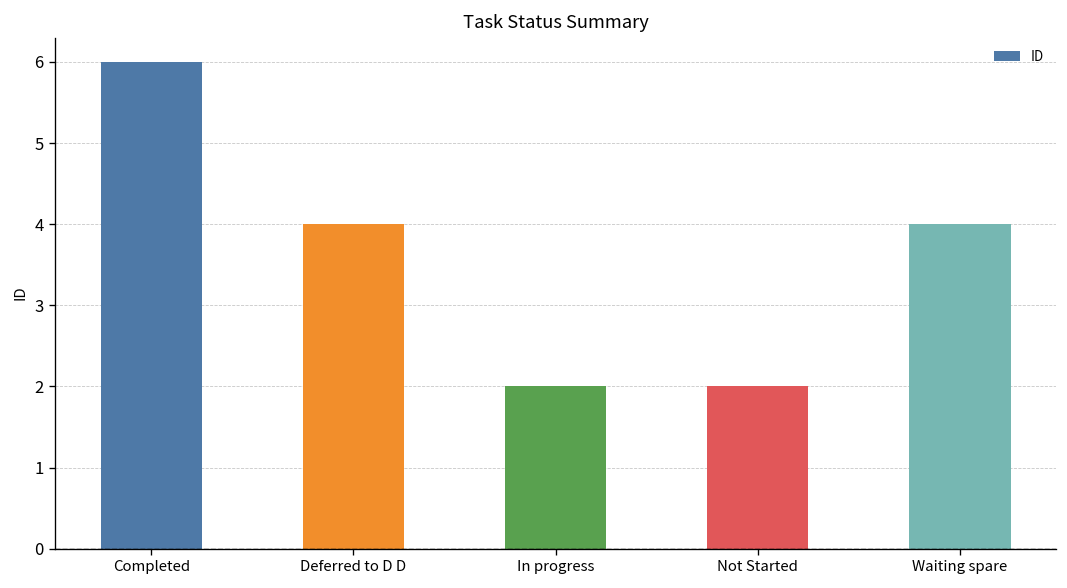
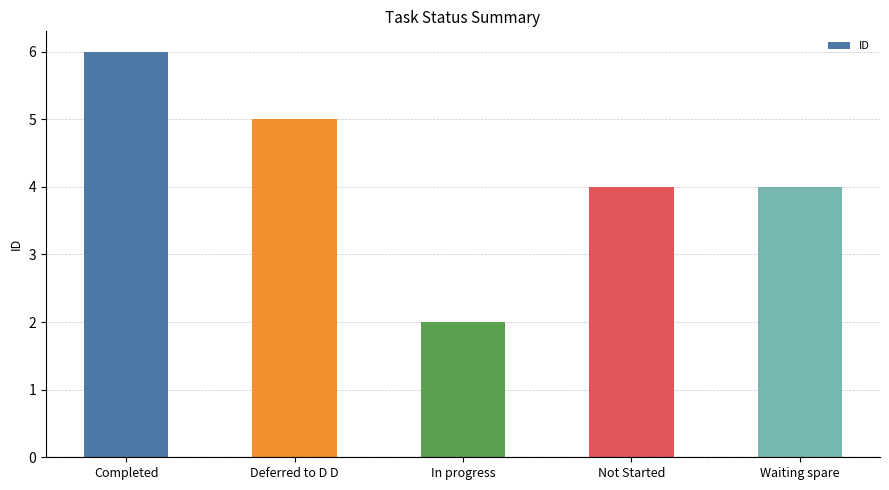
  {
    "Completed": 6,
-   "Deferred to D D": 4,
+   "Deferred to D D": 5,
    "In progress": 2,
-   "Not Started": 2,
+   "Not Started": 4,
    "Waiting spare": 4
  }
